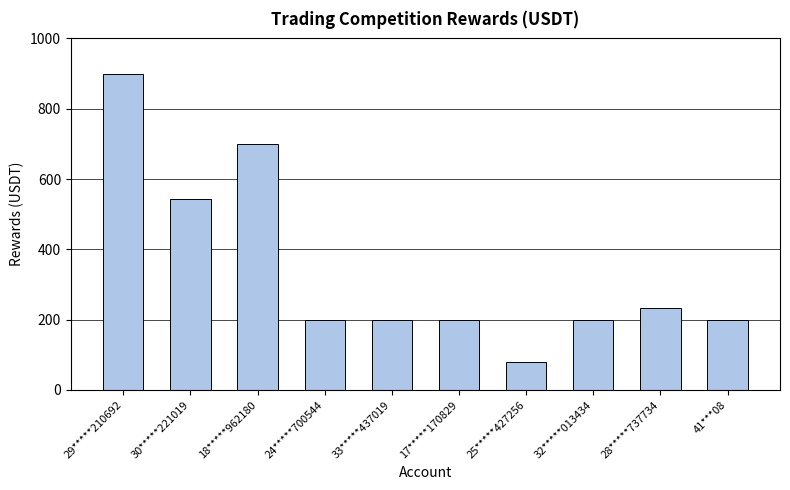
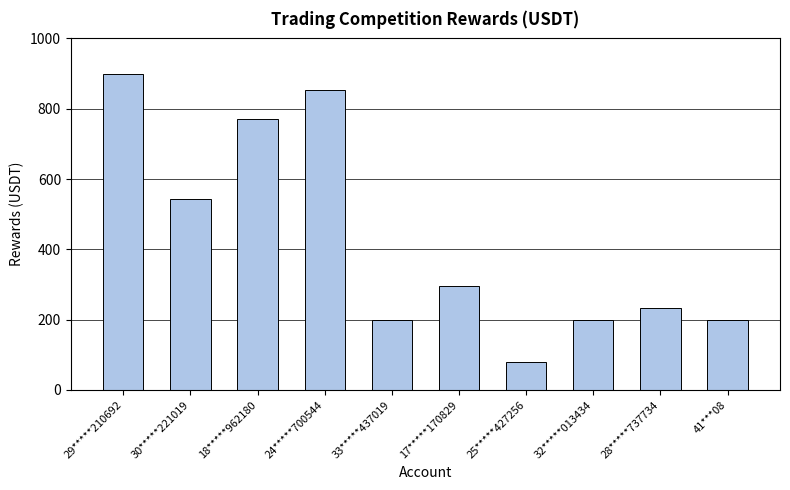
  {
    "29*****210692": 900,
    "30*****221019": 540,
-   "18*****962180": 700,
-   "24*****700544": 200,
+   "18*****962180": 770,
+   "24*****700544": 850,
    "33*****437019": 200,
-   "17*****170829": 200,
+   "17*****170829": 300,
    "25*****427256": 80,
    "32*****013434": 200,
    "28*****737734": 230,
    "41***08": 200
  }
